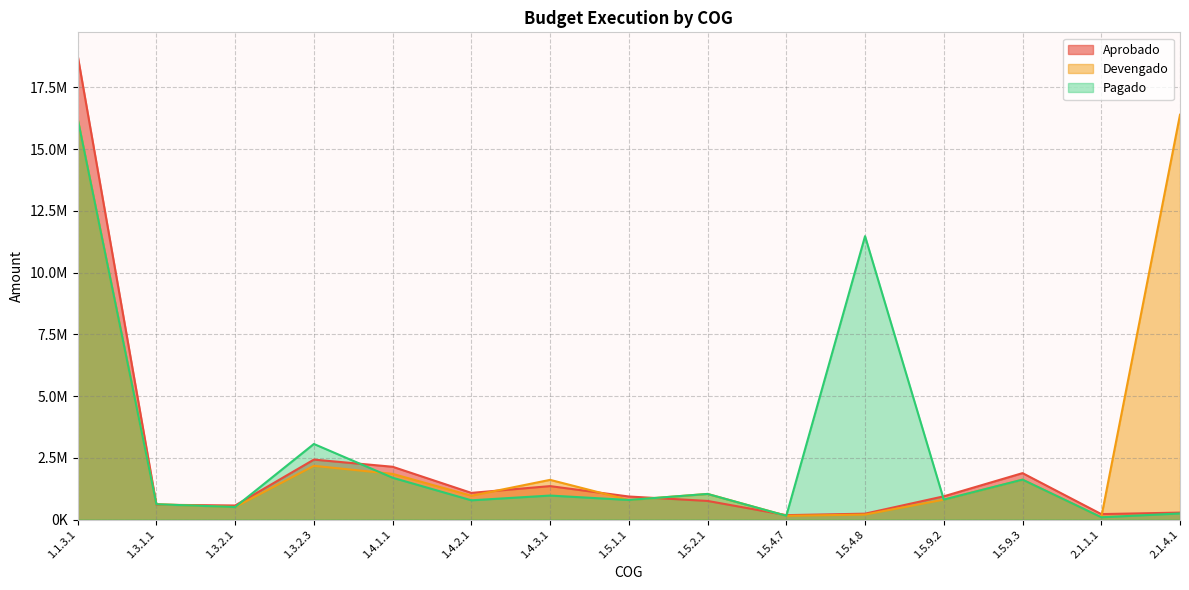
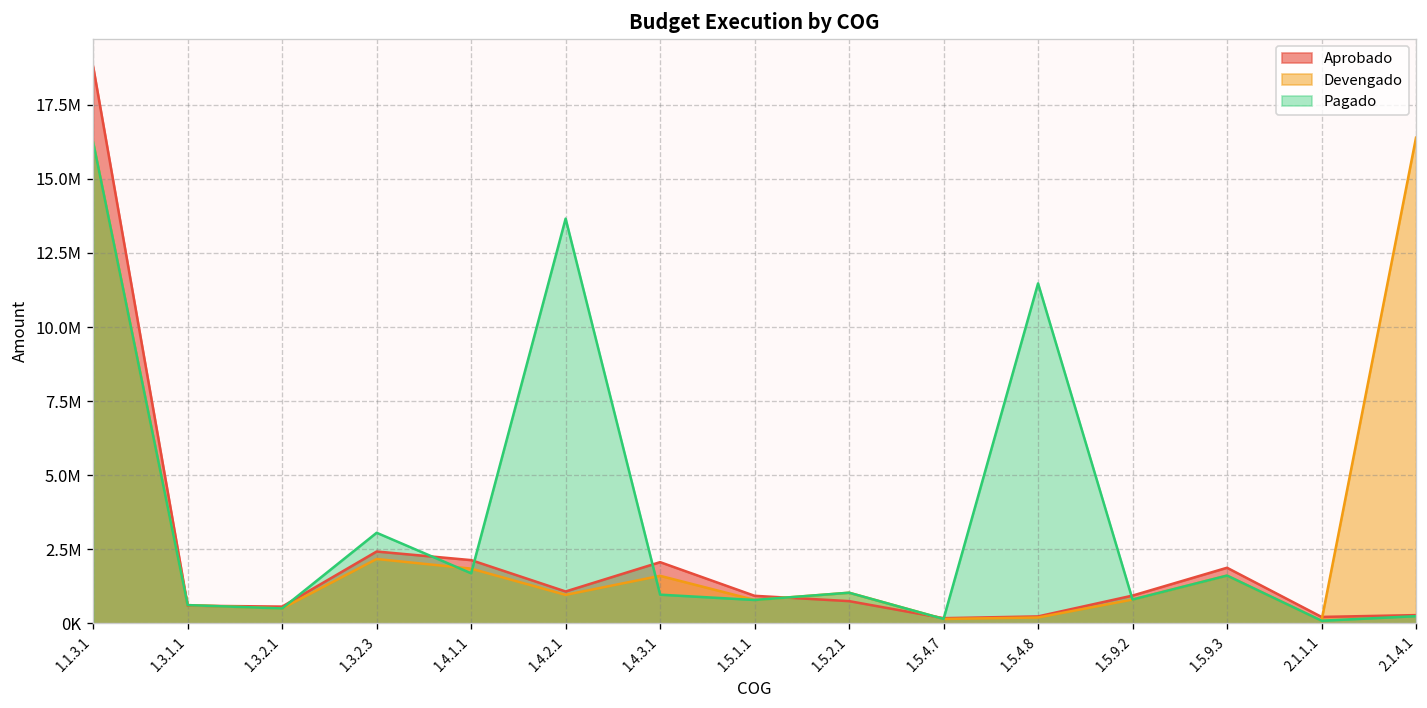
  {
    "Aprobado": {
      "1.1.3.1": 18800000,
      "1.3.2.3": 2400000,
      "1.4.1.1": 2100000,
      "1.4.2.1": 1100000,
-     "1.4.3.1": 1400000,
+     "1.4.3.1": 2100000,
      "1.5.1.1": 900000,
      "1.5.2.1": 800000,
      "1.5.9.2": 900000,
      "1.5.9.3": 1900000,
      "2.1.1.1": 200000
    },
    "Devengado": {
      "1.3.2.3": 2200000,
      "1.4.1.1": 1800000,
      "1.4.2.1": 1000000,
      "1.4.3.1": 1600000,
      "2.1.4.1": 16400000
    },
    "Pagado": {
      "1.3.2.3": 3100000,
      "1.4.1.1": 1700000,
-     "1.4.2.1": 800000,
+     "1.4.2.1": 13700000,
      "1.4.3.1": 1000000,
      "1.5.4.8": 11500000
    }
  }
